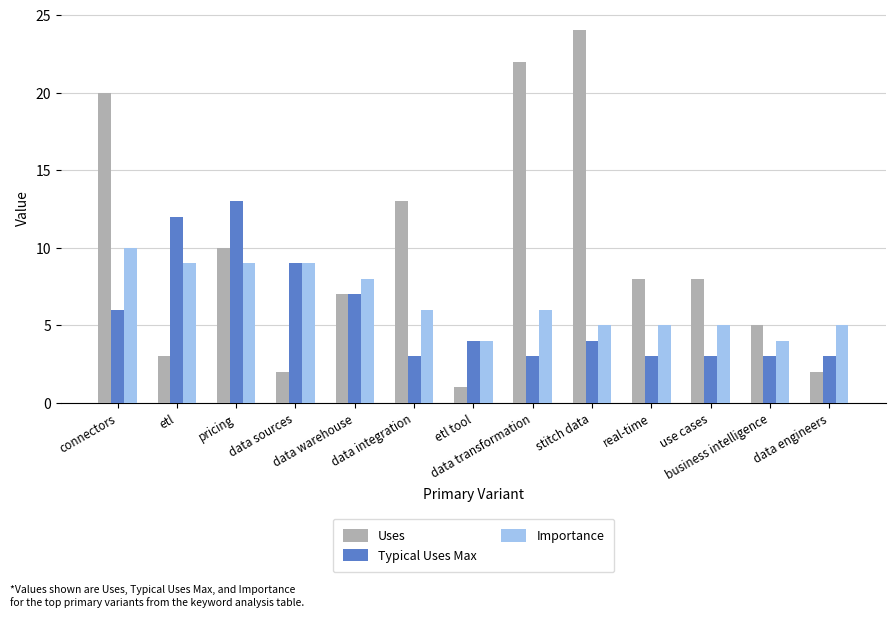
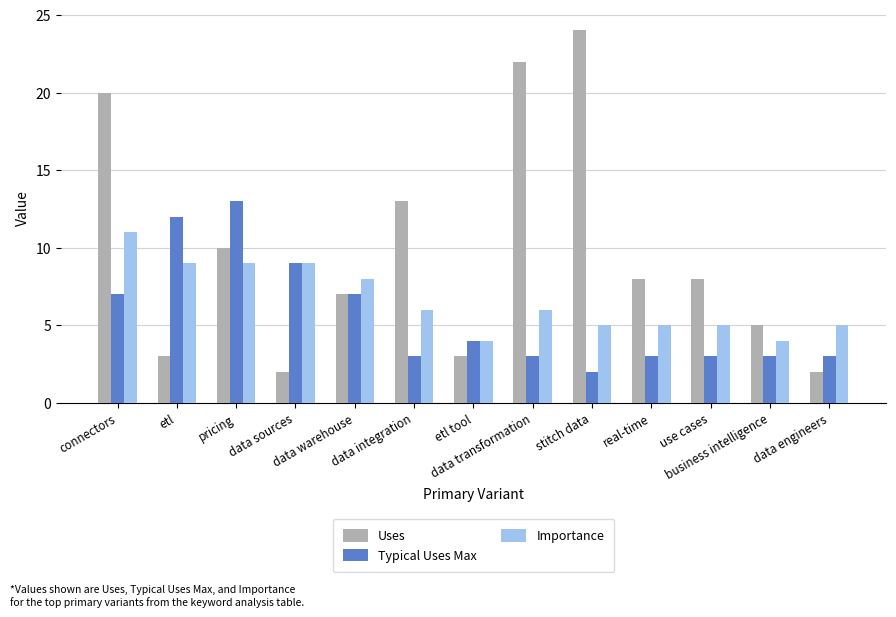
  {
    "Uses": {
      "connectors": 20,
      "etl": 3,
      "pricing": 10,
      "data sources": 2,
      "data warehouse": 7,
      "data integration": 13,
-     "etl tool": 1,
+     "etl tool": 3,
      "data transformation": 22,
      "stitch data": 24,
      "real-time": 8,
      "use cases": 8,
      "business intelligence": 5,
      "data engineers": 2
    },
    "Typical Uses Max": {
-     "connectors": 6,
+     "connectors": 7,
      "etl": 12,
      "pricing": 13,
      "data sources": 9,
      "data warehouse": 7,
      "data integration": 3,
      "etl tool": 4,
      "data transformation": 3,
-     "stitch data": 4,
+     "stitch data": 2,
      "real-time": 3,
      "use cases": 3,
      "business intelligence": 3,
      "data engineers": 3
    },
    "Importance": {
-     "connectors": 10,
+     "connectors": 11,
      "etl": 9,
      "pricing": 9,
      "data sources": 9,
      "data warehouse": 8,
      "data integration": 6,
      "etl tool": 4,
      "data transformation": 6,
      "stitch data": 5,
      "real-time": 5,
      "use cases": 5,
      "business intelligence": 4,
      "data engineers": 5
    }
  }
